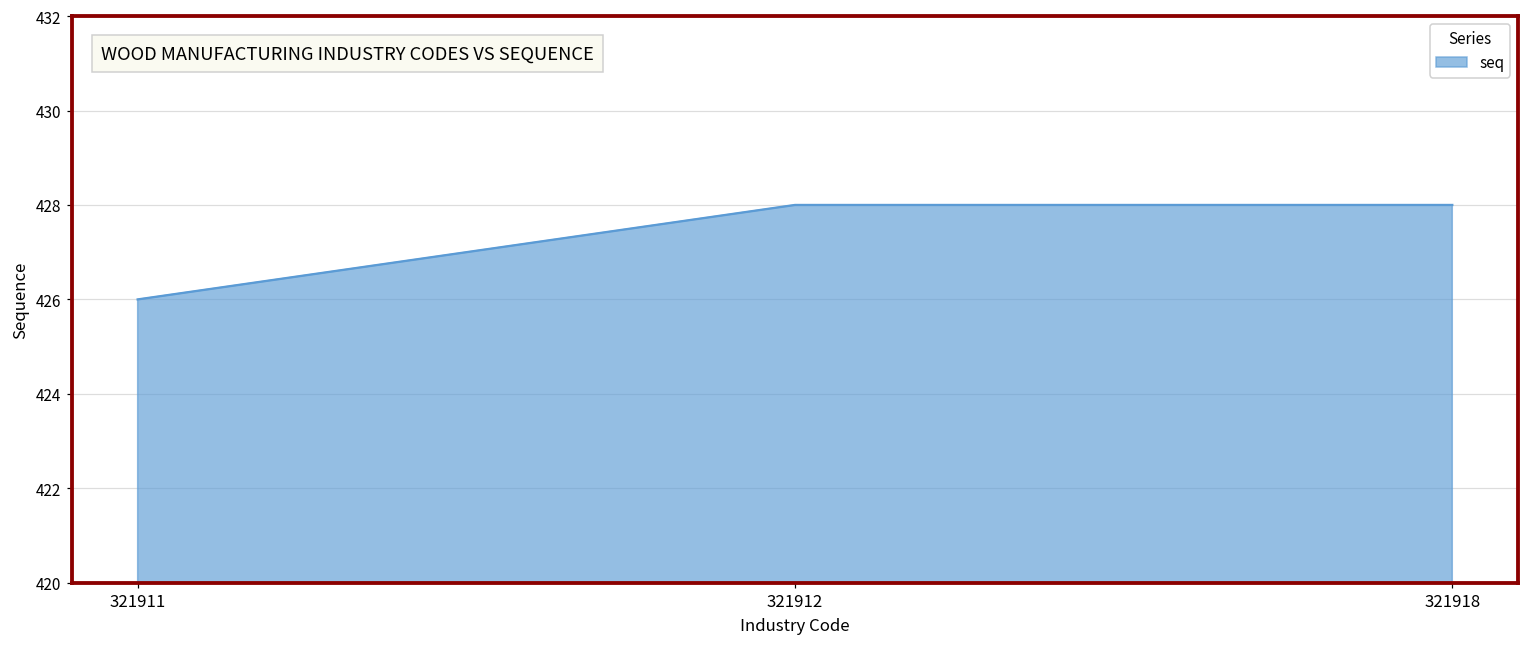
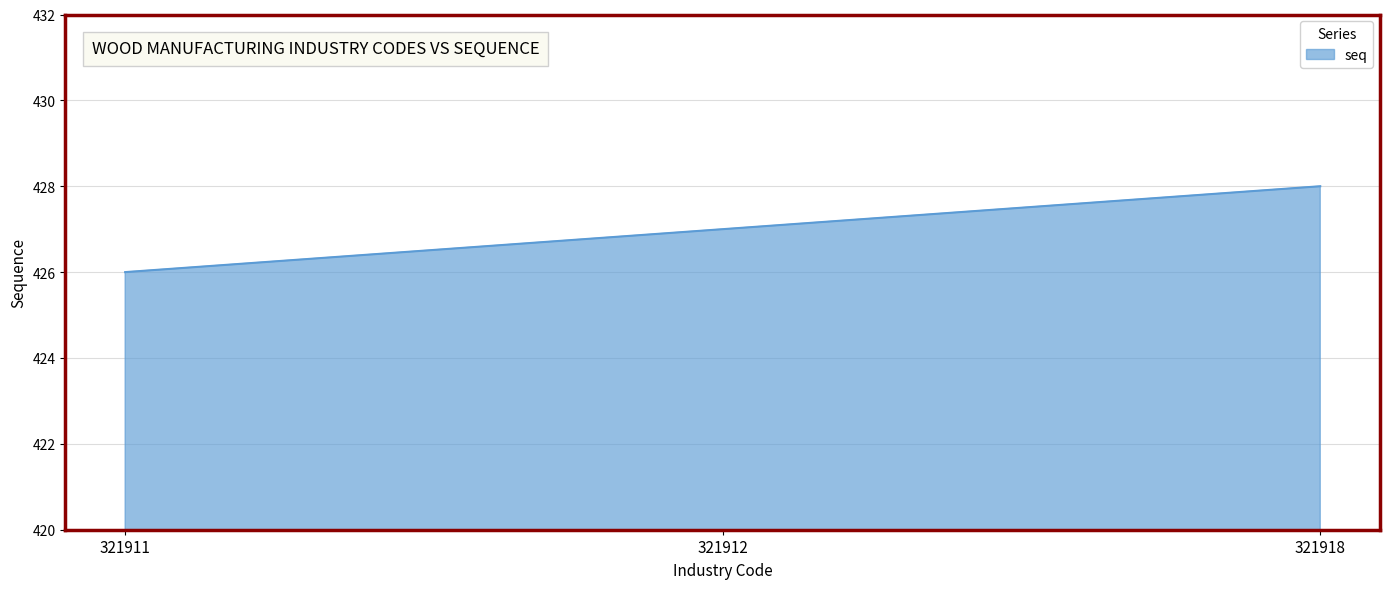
  {
    "321911": 426,
-   "321912": 428,
+   "321912": 427,
    "321918": 428
  }
